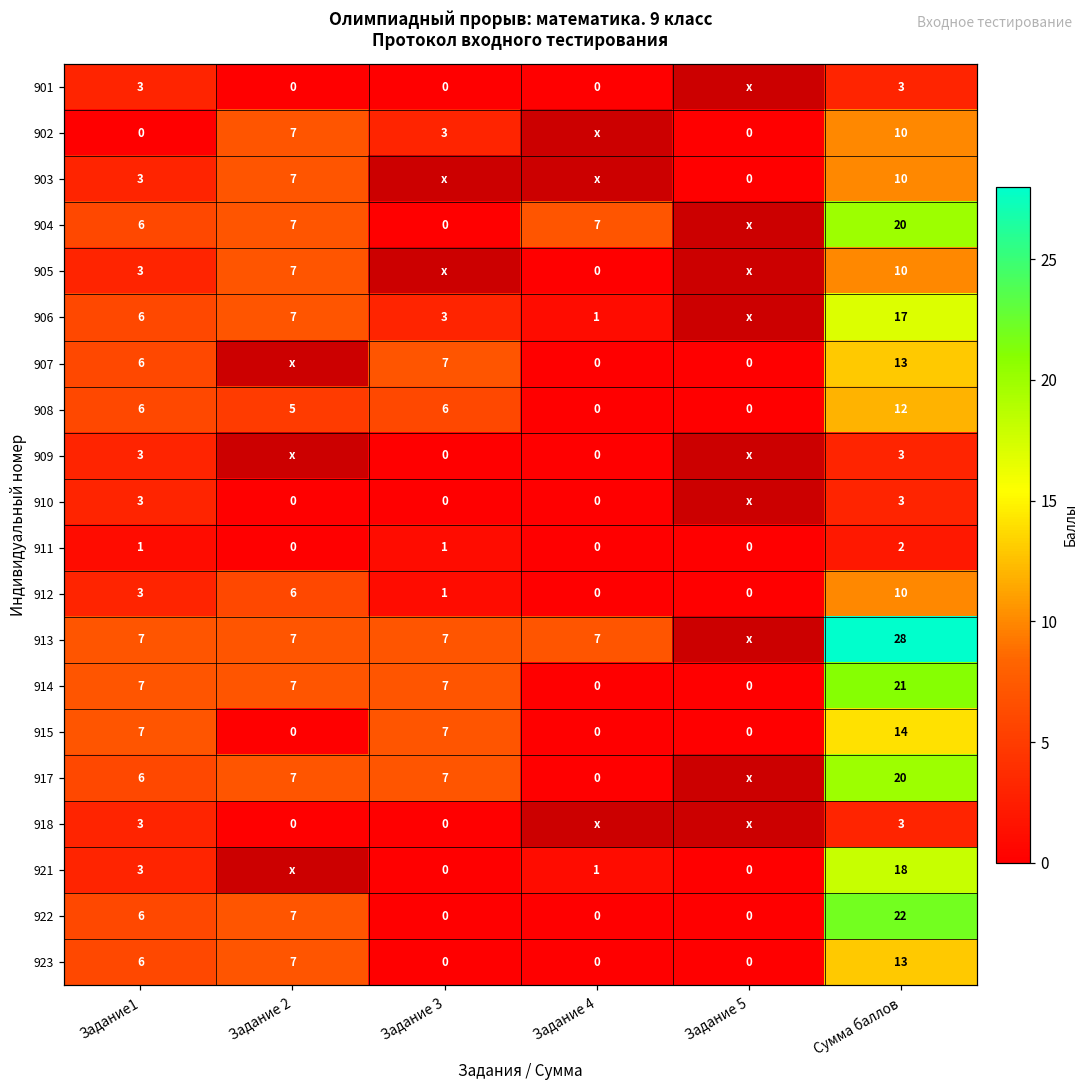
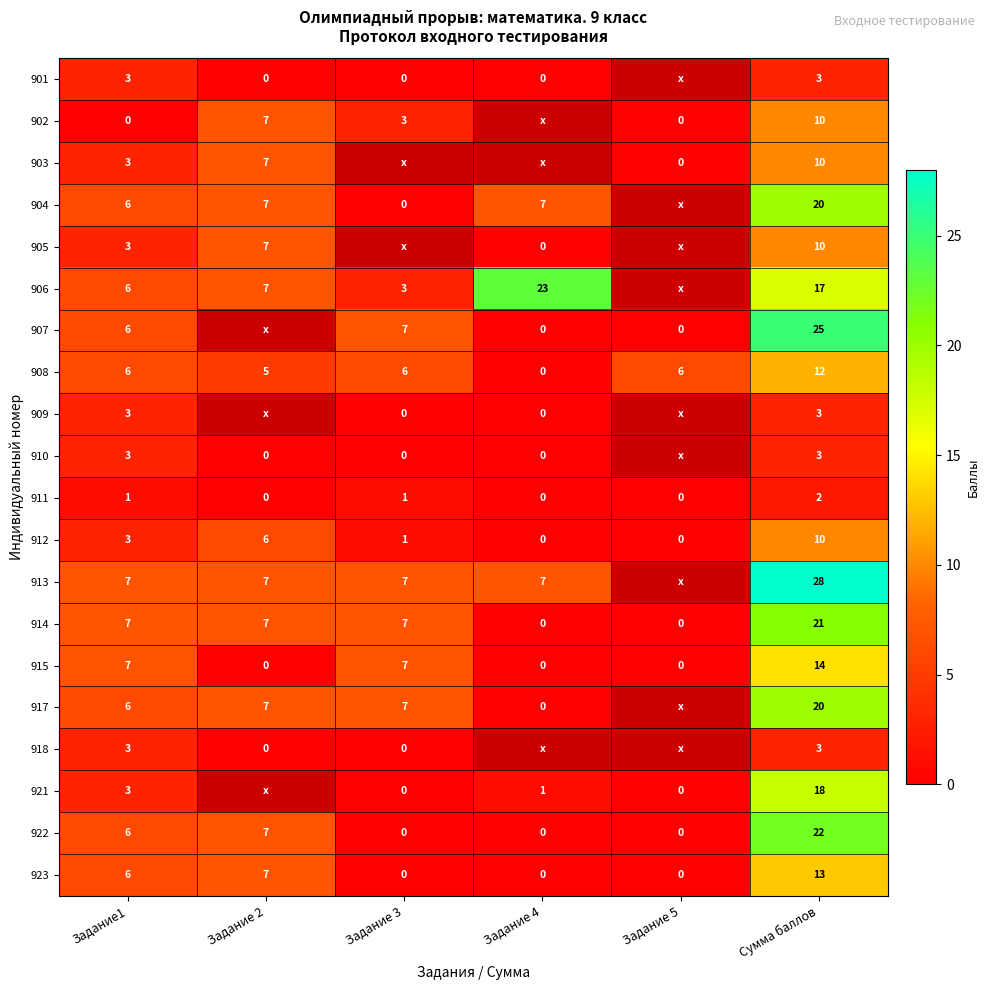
  {
    "901": {
      "Задание1": 3,
      "Задание 2": 0,
      "Задание 3": 0,
      "Задание 4": 0,
      "Сумма баллов": 3
    },
    "902": {
      "Задание1": 0,
      "Задание 2": 7,
      "Задание 3": 3,
      "Задание 5": 0,
      "Сумма баллов": 10
    },
    "903": {
      "Задание1": 3,
      "Задание 2": 7,
      "Задание 5": 0,
      "Сумма баллов": 10
    },
    "904": {
      "Задание1": 6,
      "Задание 2": 7,
      "Задание 3": 0,
      "Задание 4": 7,
      "Сумма баллов": 20
    },
    "905": {
      "Задание1": 3,
      "Задание 2": 7,
      "Задание 4": 0,
      "Сумма баллов": 10
    },
    "906": {
      "Задание1": 6,
      "Задание 2": 7,
      "Задание 3": 3,
-     "Задание 4": 1,
+     "Задание 4": 23,
      "Сумма баллов": 17
    },
    "907": {
      "Задание1": 6,
      "Задание 3": 7,
      "Задание 4": 0,
      "Задание 5": 0,
-     "Сумма баллов": 13
+     "Сумма баллов": 25
    },
    "908": {
      "Задание1": 6,
      "Задание 2": 5,
      "Задание 3": 6,
      "Задание 4": 0,
-     "Задание 5": 0,
+     "Задание 5": 6,
      "Сумма баллов": 12
    },
    "909": {
      "Задание1": 3,
      "Задание 3": 0,
      "Задание 4": 0,
      "Сумма баллов": 3
    },
    "910": {
      "Задание1": 3,
      "Задание 2": 0,
      "Задание 3": 0,
      "Задание 4": 0,
      "Сумма баллов": 3
    },
    "911": {
      "Задание1": 1,
      "Задание 2": 0,
      "Задание 3": 1,
      "Задание 4": 0,
      "Задание 5": 0,
      "Сумма баллов": 2
    },
    "912": {
      "Задание1": 3,
      "Задание 2": 6,
      "Задание 3": 1,
      "Задание 4": 0,
      "Задание 5": 0,
      "Сумма баллов": 10
    },
    "913": {
      "Задание1": 7,
      "Задание 2": 7,
      "Задание 3": 7,
      "Задание 4": 7,
      "Сумма баллов": 28
    },
    "914": {
      "Задание1": 7,
      "Задание 2": 7,
      "Задание 3": 7,
      "Задание 4": 0,
      "Задание 5": 0,
      "Сумма баллов": 21
    },
    "915": {
      "Задание1": 7,
      "Задание 2": 0,
      "Задание 3": 7,
      "Задание 4": 0,
      "Задание 5": 0,
      "Сумма баллов": 14
    },
    "917": {
      "Задание1": 6,
      "Задание 2": 7,
      "Задание 3": 7,
      "Задание 4": 0,
      "Сумма баллов": 20
    },
    "918": {
      "Задание1": 3,
      "Задание 2": 0,
      "Задание 3": 0,
      "Сумма баллов": 3
    },
    "921": {
      "Задание1": 3,
      "Задание 3": 0,
      "Задание 4": 1,
      "Задание 5": 0,
      "Сумма баллов": 18
    },
    "922": {
      "Задание1": 6,
      "Задание 2": 7,
      "Задание 3": 0,
      "Задание 4": 0,
      "Задание 5": 0,
      "Сумма баллов": 22
    },
    "923": {
      "Задание1": 6,
      "Задание 2": 7,
      "Задание 3": 0,
      "Задание 4": 0,
      "Задание 5": 0,
      "Сумма баллов": 13
    }
  }
